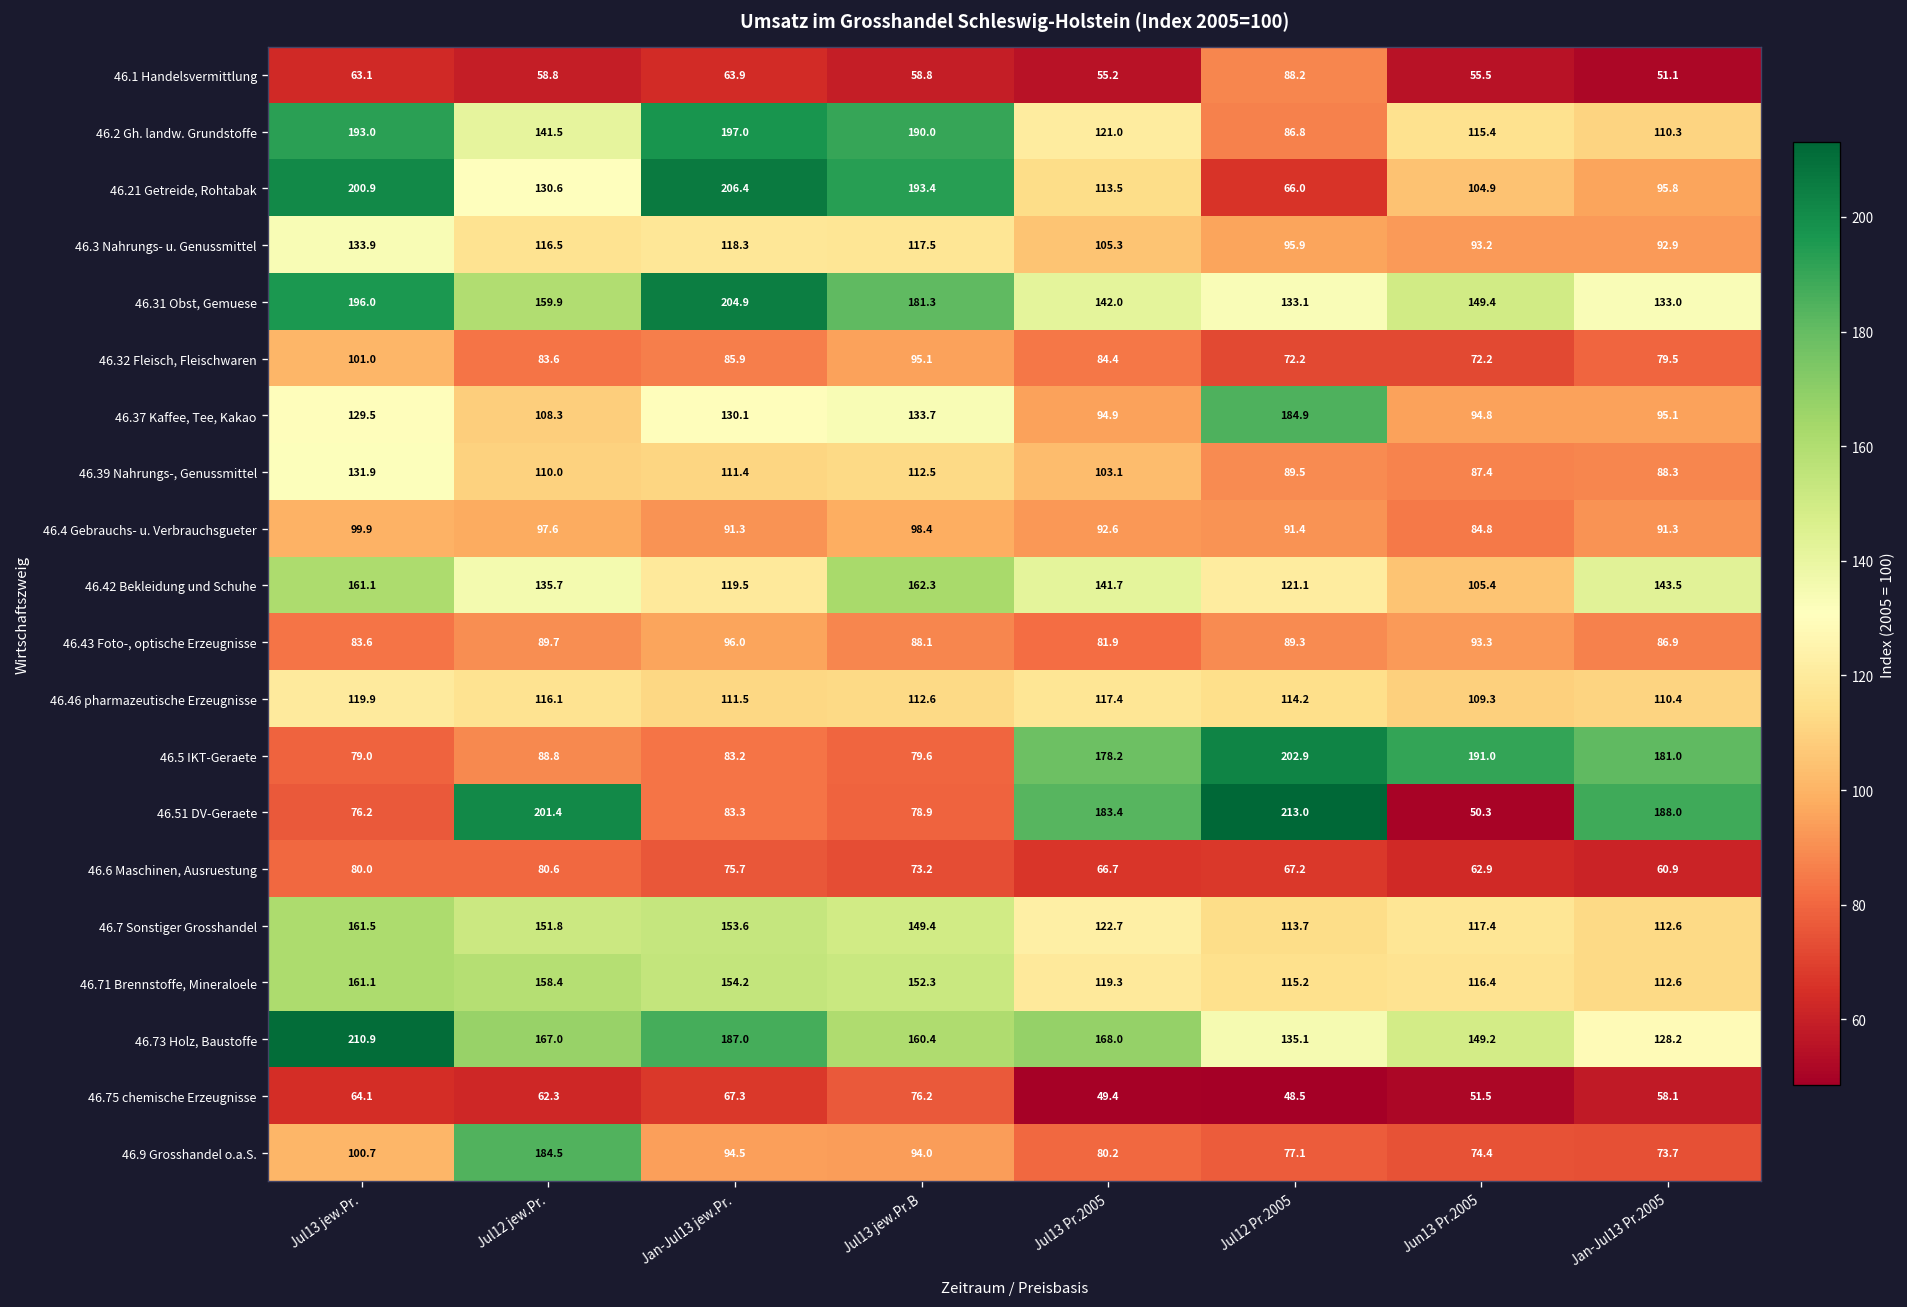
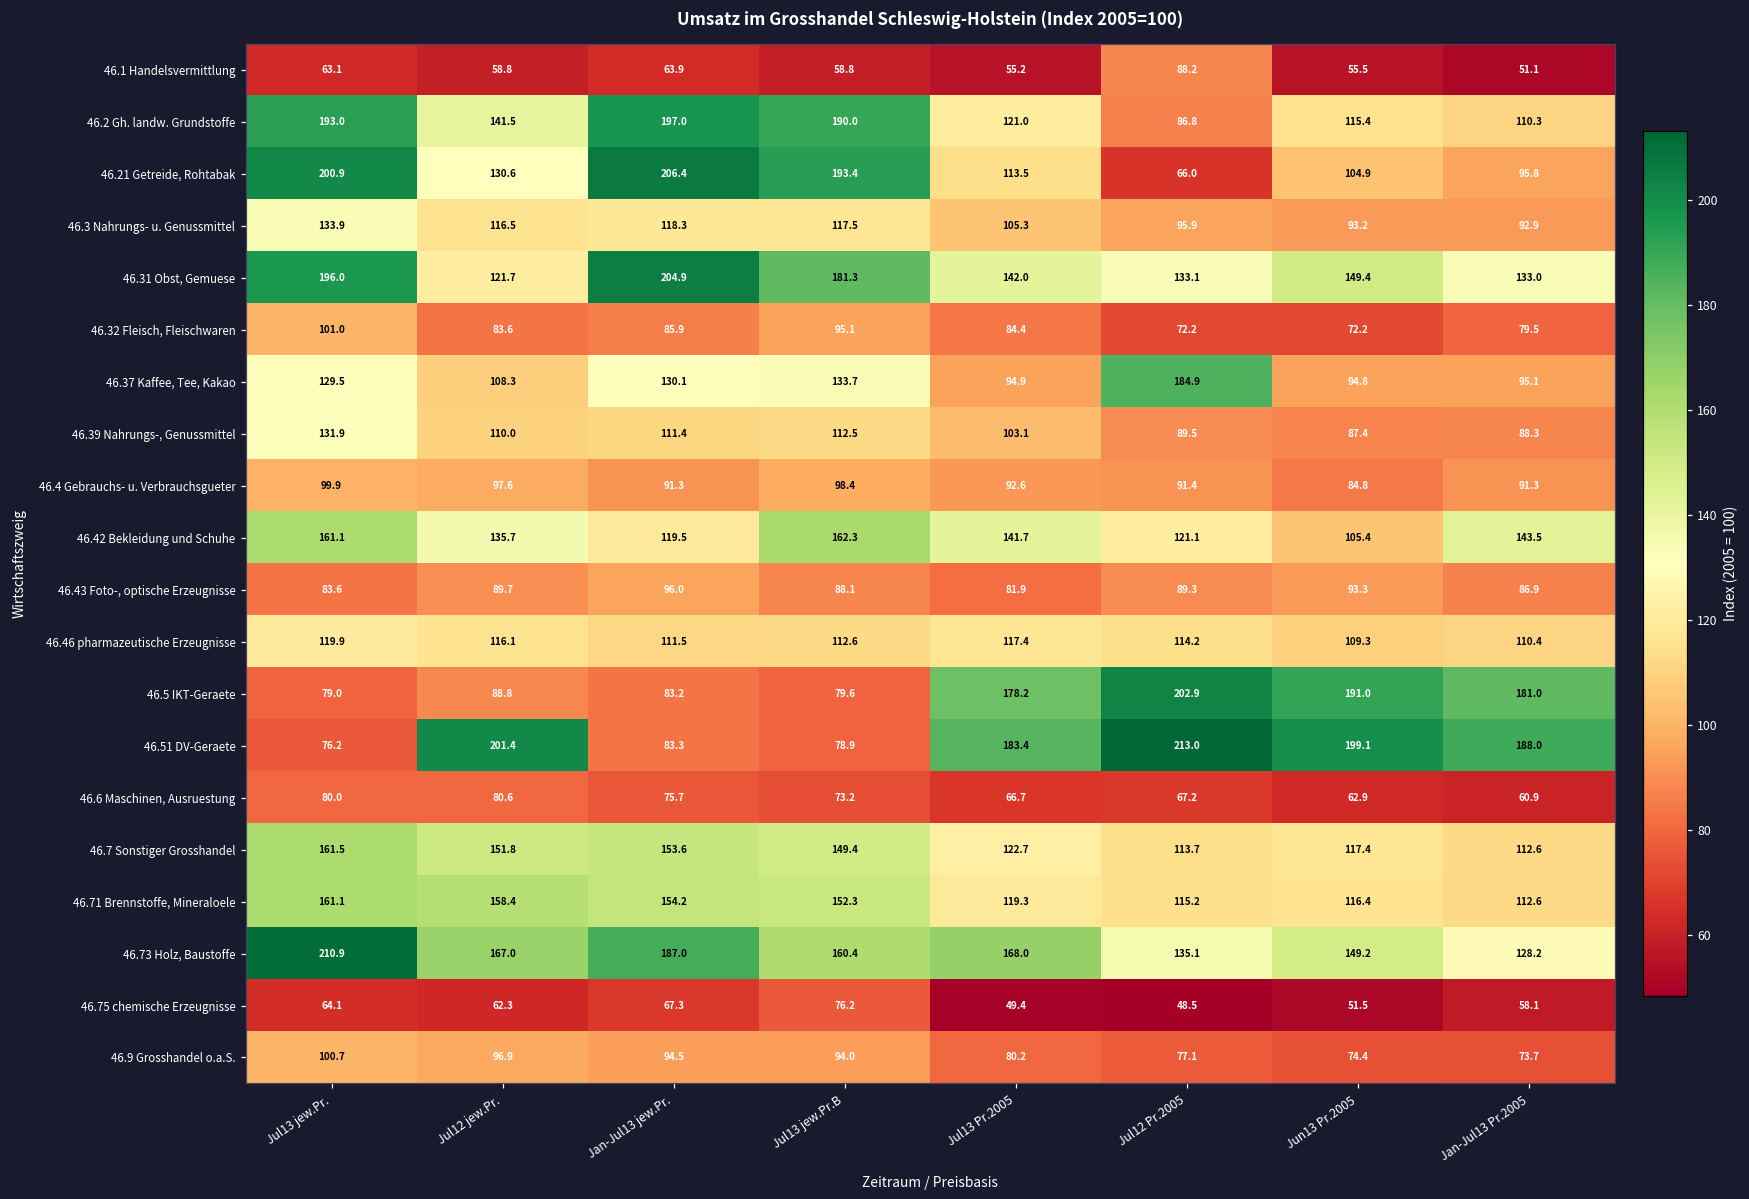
  {
    "46.1 Handelsvermittlung": {
      "Jul13 jew.Pr.": 63.1,
      "Jul12 jew.Pr.": 58.8,
      "Jan-Jul13 jew.Pr.": 63.9,
      "Jul13 jew.Pr.B": 58.8,
      "Jul13 Pr.2005": 55.2,
      "Jul12 Pr.2005": 88.2,
      "Jun13 Pr.2005": 55.5,
      "Jan-Jul13 Pr.2005": 51.1
    },
    "46.2 Gh. landw. Grundstoffe": {
      "Jul13 jew.Pr.": 193.0,
      "Jul12 jew.Pr.": 141.5,
      "Jan-Jul13 jew.Pr.": 197.0,
      "Jul13 jew.Pr.B": 190.0,
      "Jul13 Pr.2005": 121.0,
      "Jul12 Pr.2005": 86.8,
      "Jun13 Pr.2005": 115.4,
      "Jan-Jul13 Pr.2005": 110.3
    },
    "46.21 Getreide, Rohtabak": {
      "Jul13 jew.Pr.": 200.9,
      "Jul12 jew.Pr.": 130.6,
      "Jan-Jul13 jew.Pr.": 206.4,
      "Jul13 jew.Pr.B": 193.4,
      "Jul13 Pr.2005": 113.5,
      "Jul12 Pr.2005": 66.0,
      "Jun13 Pr.2005": 104.9,
      "Jan-Jul13 Pr.2005": 95.8
    },
    "46.3 Nahrungs- u. Genussmittel": {
      "Jul13 jew.Pr.": 133.9,
      "Jul12 jew.Pr.": 116.5,
      "Jan-Jul13 jew.Pr.": 118.3,
      "Jul13 jew.Pr.B": 117.5,
      "Jul13 Pr.2005": 105.3,
      "Jul12 Pr.2005": 95.9,
      "Jun13 Pr.2005": 93.2,
      "Jan-Jul13 Pr.2005": 92.9
    },
    "46.31 Obst, Gemuese": {
      "Jul13 jew.Pr.": 196.0,
-     "Jul12 jew.Pr.": 159.9,
+     "Jul12 jew.Pr.": 121.7,
      "Jan-Jul13 jew.Pr.": 204.9,
      "Jul13 jew.Pr.B": 181.3,
      "Jul13 Pr.2005": 142.0,
      "Jul12 Pr.2005": 133.1,
      "Jun13 Pr.2005": 149.4,
      "Jan-Jul13 Pr.2005": 133.0
    },
    "46.32 Fleisch, Fleischwaren": {
      "Jul13 jew.Pr.": 101.0,
      "Jul12 jew.Pr.": 83.6,
      "Jan-Jul13 jew.Pr.": 85.9,
      "Jul13 jew.Pr.B": 95.1,
      "Jul13 Pr.2005": 84.4,
      "Jul12 Pr.2005": 72.2,
      "Jun13 Pr.2005": 72.2,
      "Jan-Jul13 Pr.2005": 79.5
    },
    "46.37 Kaffee, Tee, Kakao": {
      "Jul13 jew.Pr.": 129.5,
      "Jul12 jew.Pr.": 108.3,
      "Jan-Jul13 jew.Pr.": 130.1,
      "Jul13 jew.Pr.B": 133.7,
      "Jul13 Pr.2005": 94.9,
      "Jul12 Pr.2005": 184.9,
      "Jun13 Pr.2005": 94.8,
      "Jan-Jul13 Pr.2005": 95.1
    },
    "46.39 Nahrungs-, Genussmittel": {
      "Jul13 jew.Pr.": 131.9,
      "Jul12 jew.Pr.": 110.0,
      "Jan-Jul13 jew.Pr.": 111.4,
      "Jul13 jew.Pr.B": 112.5,
      "Jul13 Pr.2005": 103.1,
      "Jul12 Pr.2005": 89.5,
      "Jun13 Pr.2005": 87.4,
      "Jan-Jul13 Pr.2005": 88.3
    },
    "46.4 Gebrauchs- u. Verbrauchsgueter": {
      "Jul13 jew.Pr.": 99.9,
      "Jul12 jew.Pr.": 97.6,
      "Jan-Jul13 jew.Pr.": 91.3,
      "Jul13 jew.Pr.B": 98.4,
      "Jul13 Pr.2005": 92.6,
      "Jul12 Pr.2005": 91.4,
      "Jun13 Pr.2005": 84.8,
      "Jan-Jul13 Pr.2005": 91.3
    },
    "46.42 Bekleidung und Schuhe": {
      "Jul13 jew.Pr.": 161.1,
      "Jul12 jew.Pr.": 135.7,
      "Jan-Jul13 jew.Pr.": 119.5,
      "Jul13 jew.Pr.B": 162.3,
      "Jul13 Pr.2005": 141.7,
      "Jul12 Pr.2005": 121.1,
      "Jun13 Pr.2005": 105.4,
      "Jan-Jul13 Pr.2005": 143.5
    },
    "46.43 Foto-, optische Erzeugnisse": {
      "Jul13 jew.Pr.": 83.6,
      "Jul12 jew.Pr.": 89.7,
      "Jan-Jul13 jew.Pr.": 96.0,
      "Jul13 jew.Pr.B": 88.1,
      "Jul13 Pr.2005": 81.9,
      "Jul12 Pr.2005": 89.3,
      "Jun13 Pr.2005": 93.3,
      "Jan-Jul13 Pr.2005": 86.9
    },
    "46.46 pharmazeutische Erzeugnisse": {
      "Jul13 jew.Pr.": 119.9,
      "Jul12 jew.Pr.": 116.1,
      "Jan-Jul13 jew.Pr.": 111.5,
      "Jul13 jew.Pr.B": 112.6,
      "Jul13 Pr.2005": 117.4,
      "Jul12 Pr.2005": 114.2,
      "Jun13 Pr.2005": 109.3,
      "Jan-Jul13 Pr.2005": 110.4
    },
    "46.5 IKT-Geraete": {
      "Jul13 jew.Pr.": 79.0,
      "Jul12 jew.Pr.": 88.8,
      "Jan-Jul13 jew.Pr.": 83.2,
      "Jul13 jew.Pr.B": 79.6,
      "Jul13 Pr.2005": 178.2,
      "Jul12 Pr.2005": 202.9,
      "Jun13 Pr.2005": 191.0,
      "Jan-Jul13 Pr.2005": 181.0
    },
    "46.51 DV-Geraete": {
      "Jul13 jew.Pr.": 76.2,
      "Jul12 jew.Pr.": 201.4,
      "Jan-Jul13 jew.Pr.": 83.3,
      "Jul13 jew.Pr.B": 78.9,
      "Jul13 Pr.2005": 183.4,
      "Jul12 Pr.2005": 213.0,
-     "Jun13 Pr.2005": 50.3,
+     "Jun13 Pr.2005": 199.1,
      "Jan-Jul13 Pr.2005": 188.0
    },
    "46.6 Maschinen, Ausruestung": {
      "Jul13 jew.Pr.": 80.0,
      "Jul12 jew.Pr.": 80.6,
      "Jan-Jul13 jew.Pr.": 75.7,
      "Jul13 jew.Pr.B": 73.2,
      "Jul13 Pr.2005": 66.7,
      "Jul12 Pr.2005": 67.2,
      "Jun13 Pr.2005": 62.9,
      "Jan-Jul13 Pr.2005": 60.9
    },
    "46.7 Sonstiger Grosshandel": {
      "Jul13 jew.Pr.": 161.5,
      "Jul12 jew.Pr.": 151.8,
      "Jan-Jul13 jew.Pr.": 153.6,
      "Jul13 jew.Pr.B": 149.4,
      "Jul13 Pr.2005": 122.7,
      "Jul12 Pr.2005": 113.7,
      "Jun13 Pr.2005": 117.4,
      "Jan-Jul13 Pr.2005": 112.6
    },
    "46.71 Brennstoffe, Mineraloele": {
      "Jul13 jew.Pr.": 161.1,
      "Jul12 jew.Pr.": 158.4,
      "Jan-Jul13 jew.Pr.": 154.2,
      "Jul13 jew.Pr.B": 152.3,
      "Jul13 Pr.2005": 119.3,
      "Jul12 Pr.2005": 115.2,
      "Jun13 Pr.2005": 116.4,
      "Jan-Jul13 Pr.2005": 112.6
    },
    "46.73 Holz, Baustoffe": {
      "Jul13 jew.Pr.": 210.9,
      "Jul12 jew.Pr.": 167.0,
      "Jan-Jul13 jew.Pr.": 187.0,
      "Jul13 jew.Pr.B": 160.4,
      "Jul13 Pr.2005": 168.0,
      "Jul12 Pr.2005": 135.1,
      "Jun13 Pr.2005": 149.2,
      "Jan-Jul13 Pr.2005": 128.2
    },
    "46.75 chemische Erzeugnisse": {
      "Jul13 jew.Pr.": 64.1,
      "Jul12 jew.Pr.": 62.3,
      "Jan-Jul13 jew.Pr.": 67.3,
      "Jul13 jew.Pr.B": 76.2,
      "Jul13 Pr.2005": 49.4,
      "Jul12 Pr.2005": 48.5,
      "Jun13 Pr.2005": 51.5,
      "Jan-Jul13 Pr.2005": 58.1
    },
    "46.9 Grosshandel o.a.S.": {
      "Jul13 jew.Pr.": 100.7,
-     "Jul12 jew.Pr.": 184.5,
+     "Jul12 jew.Pr.": 96.9,
      "Jan-Jul13 jew.Pr.": 94.5,
      "Jul13 jew.Pr.B": 94.0,
      "Jul13 Pr.2005": 80.2,
      "Jul12 Pr.2005": 77.1,
      "Jun13 Pr.2005": 74.4,
      "Jan-Jul13 Pr.2005": 73.7
    }
  }
